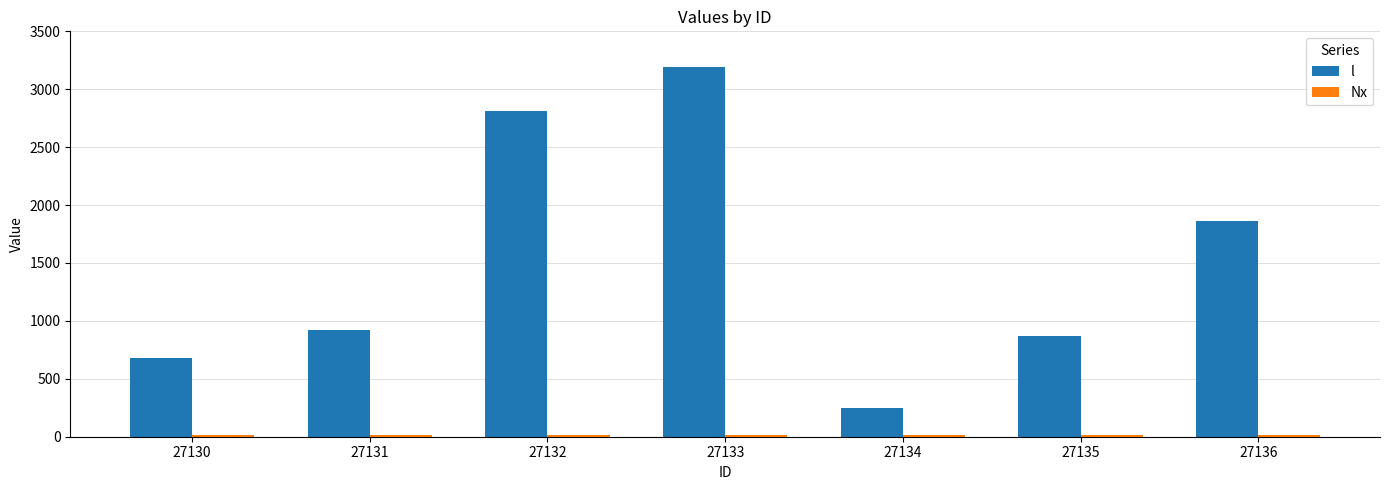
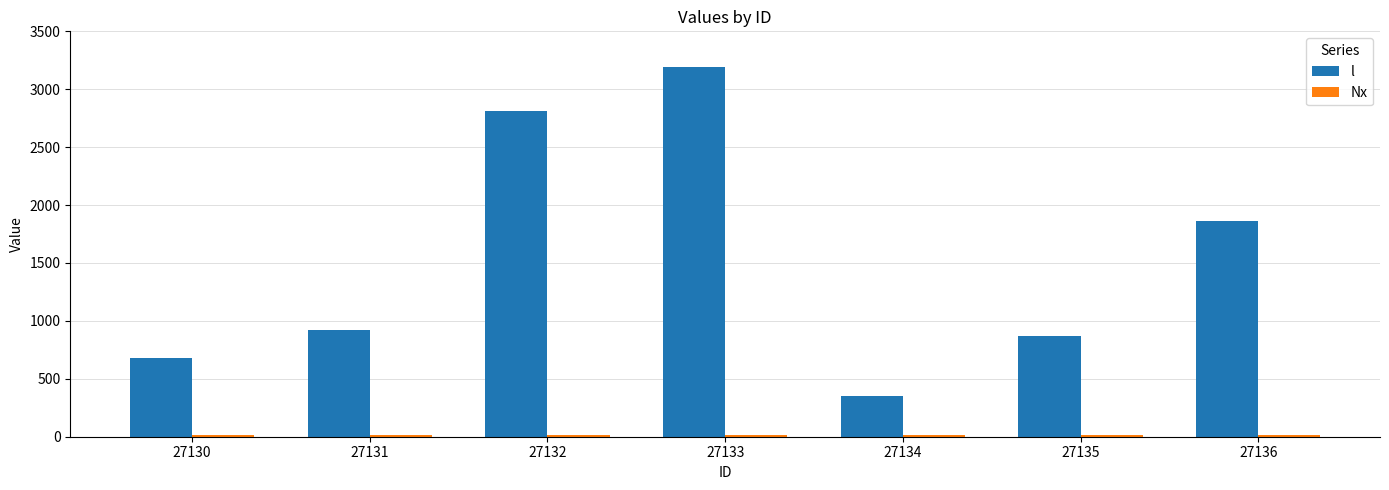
  {
    "l": {
      "27130": 680,
      "27131": 920,
      "27132": 2820,
      "27133": 3190,
-     "27134": 250,
+     "27134": 350,
      "27135": 870,
      "27136": 1860
    }
  }
